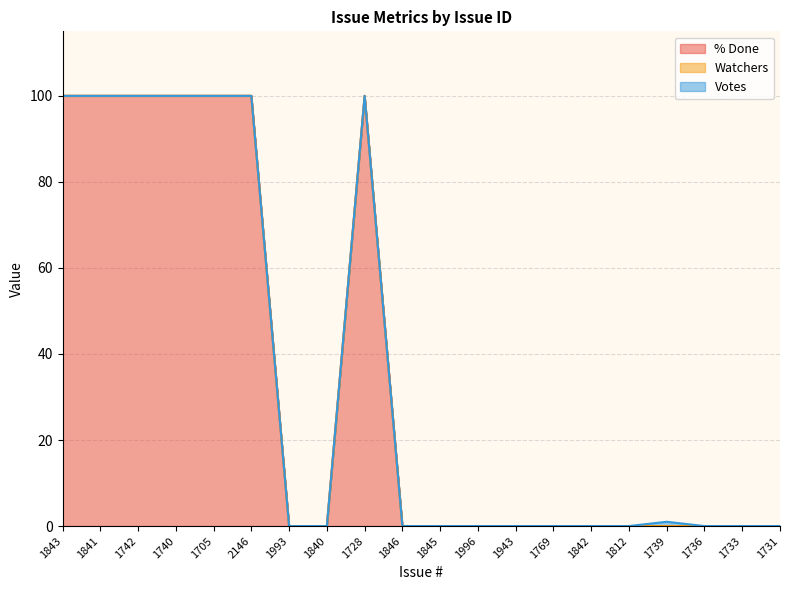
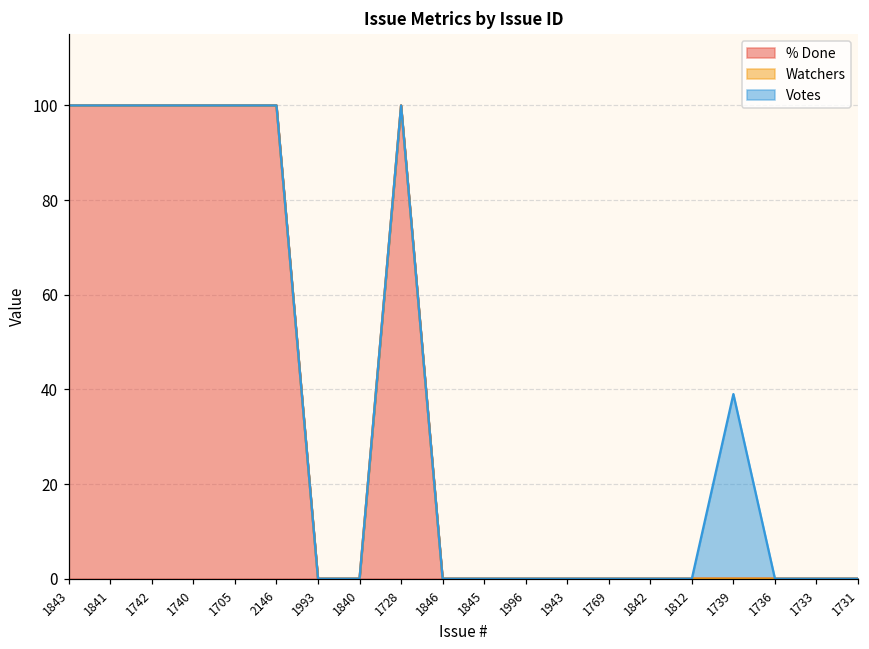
  {
    "Watchers": {
      "1739": 0
    },
    "Votes": {
-     "1739": 1
+     "1739": 39
    }
  }
